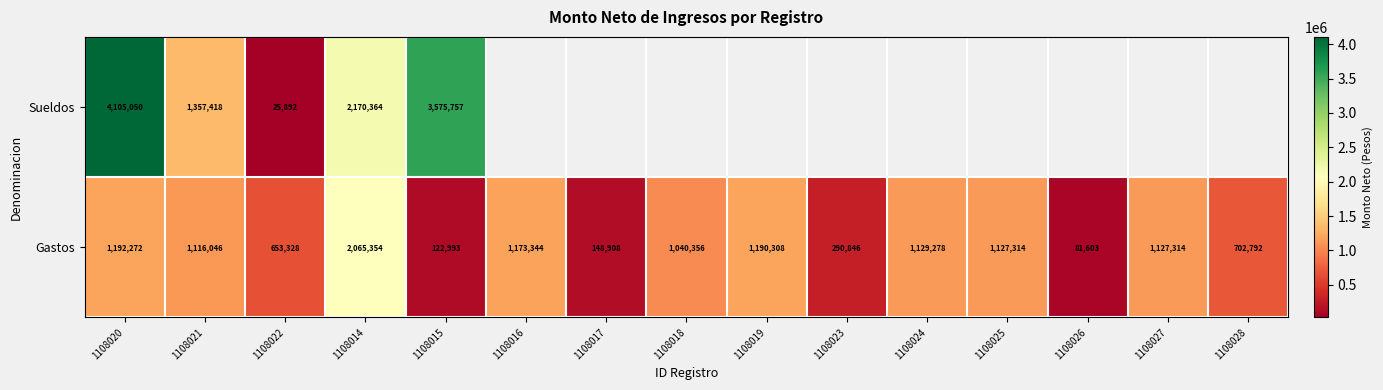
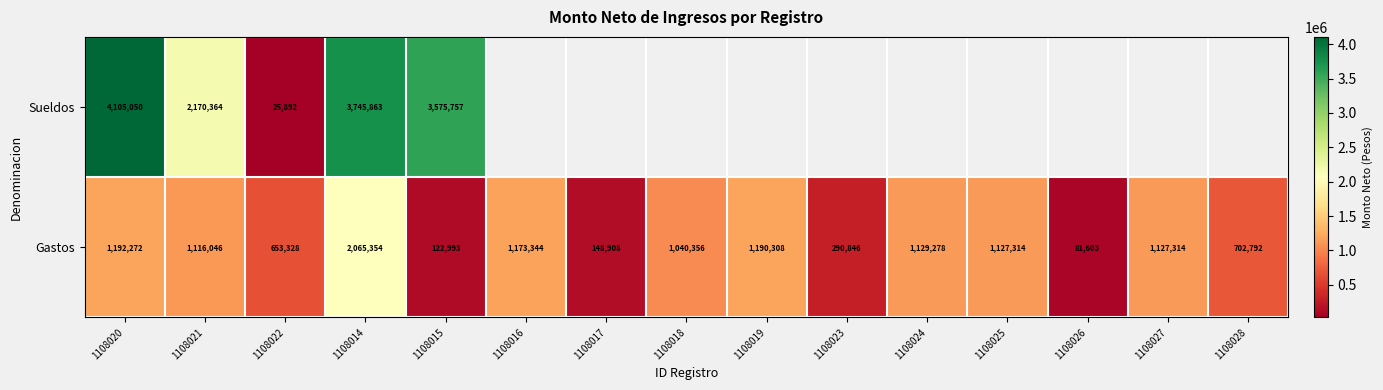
  {
    "Sueldos": {
      "1108020": "4,105,050",
-     "1108021": "1,357,418",
+     "1108021": "2,170,364",
      "1108022": "25,892",
-     "1108014": "2,170,364",
+     "1108014": "3,745,863",
      "1108015": "3,575,757"
    },
    "Gastos": {
      "1108020": "1,192,272",
      "1108021": "1,116,046",
      "1108022": "653,328",
      "1108014": "2,065,354",
      "1108015": "122,993",
      "1108016": "1,173,344",
      "1108017": "148,908",
      "1108018": "1,040,356",
      "1108019": "1,190,308",
      "1108023": "290,846",
      "1108024": "1,129,278",
      "1108025": "1,127,314",
      "1108026": "81,603",
      "1108027": "1,127,314",
      "1108028": "702,792"
    }
  }
